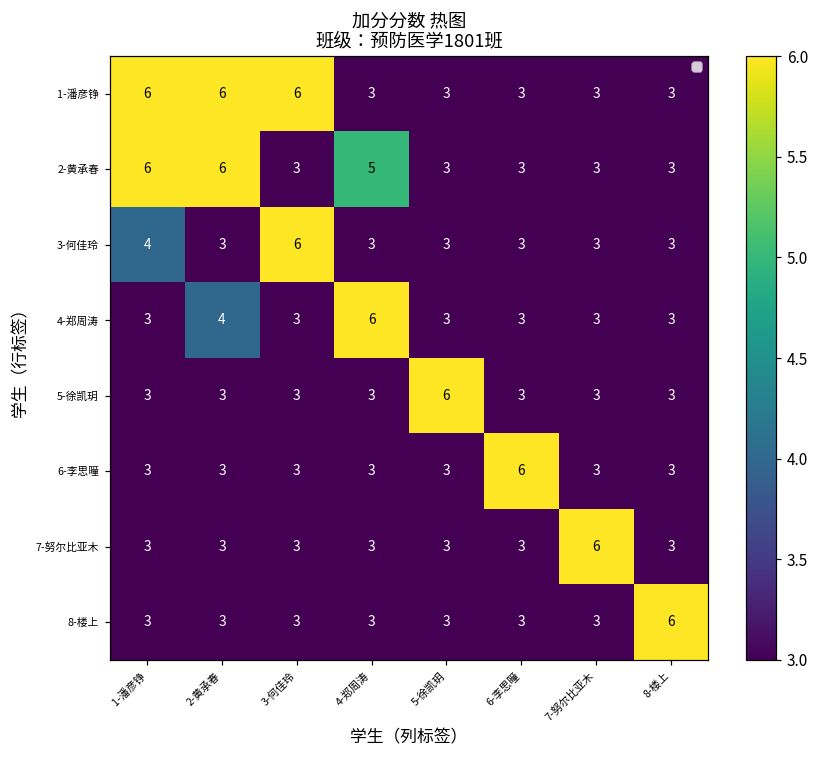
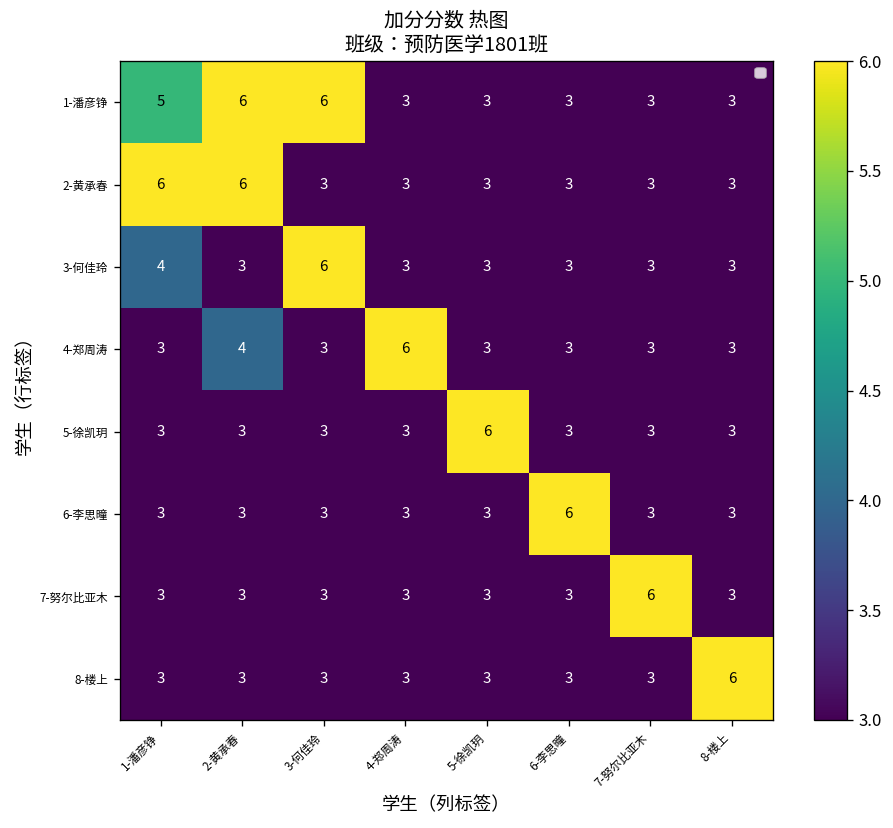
  {
    "1-潘彦铮": {
-     "1-潘彦铮": 6,
+     "1-潘彦铮": 5,
      "2-黄承春": 6,
      "3-何佳玲": 6,
      "4-郑周涛": 3,
      "5-徐凯玥": 3,
      "6-李思曈": 3,
      "7-努尔比亚木": 3,
      "8-楼上": 3
    },
    "2-黄承春": {
      "1-潘彦铮": 6,
      "2-黄承春": 6,
      "3-何佳玲": 3,
-     "4-郑周涛": 5,
+     "4-郑周涛": 3,
      "5-徐凯玥": 3,
      "6-李思曈": 3,
      "7-努尔比亚木": 3,
      "8-楼上": 3
    },
    "3-何佳玲": {
      "1-潘彦铮": 4,
      "2-黄承春": 3,
      "3-何佳玲": 6,
      "4-郑周涛": 3,
      "5-徐凯玥": 3,
      "6-李思曈": 3,
      "7-努尔比亚木": 3,
      "8-楼上": 3
    },
    "4-郑周涛": {
      "1-潘彦铮": 3,
      "2-黄承春": 4,
      "3-何佳玲": 3,
      "4-郑周涛": 6,
      "5-徐凯玥": 3,
      "6-李思曈": 3,
      "7-努尔比亚木": 3,
      "8-楼上": 3
    },
    "5-徐凯玥": {
      "1-潘彦铮": 3,
      "2-黄承春": 3,
      "3-何佳玲": 3,
      "4-郑周涛": 3,
      "5-徐凯玥": 6,
      "6-李思曈": 3,
      "7-努尔比亚木": 3,
      "8-楼上": 3
    },
    "6-李思曈": {
      "1-潘彦铮": 3,
      "2-黄承春": 3,
      "3-何佳玲": 3,
      "4-郑周涛": 3,
      "5-徐凯玥": 3,
      "6-李思曈": 6,
      "7-努尔比亚木": 3,
      "8-楼上": 3
    },
    "7-努尔比亚木": {
      "1-潘彦铮": 3,
      "2-黄承春": 3,
      "3-何佳玲": 3,
      "4-郑周涛": 3,
      "5-徐凯玥": 3,
      "6-李思曈": 3,
      "7-努尔比亚木": 6,
      "8-楼上": 3
    },
    "8-楼上": {
      "1-潘彦铮": 3,
      "2-黄承春": 3,
      "3-何佳玲": 3,
      "4-郑周涛": 3,
      "5-徐凯玥": 3,
      "6-李思曈": 3,
      "7-努尔比亚木": 3,
      "8-楼上": 6
    }
  }
